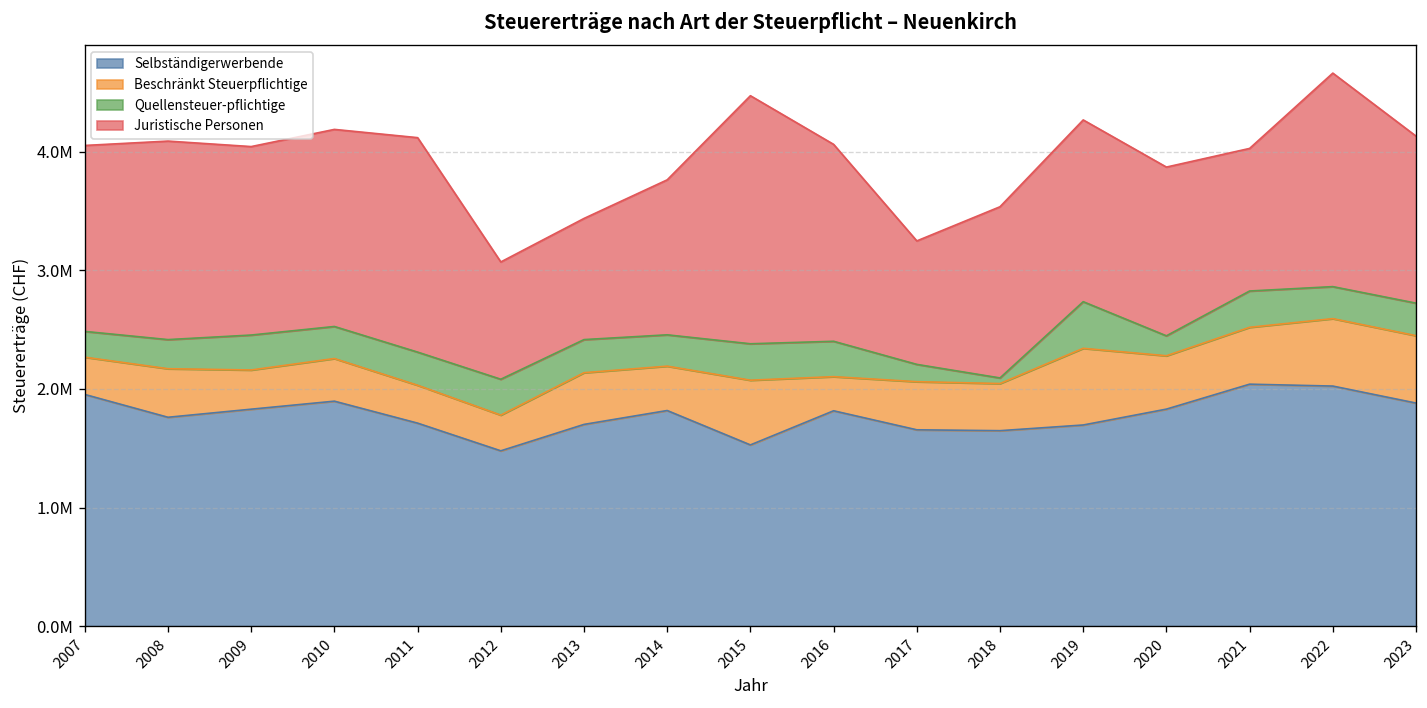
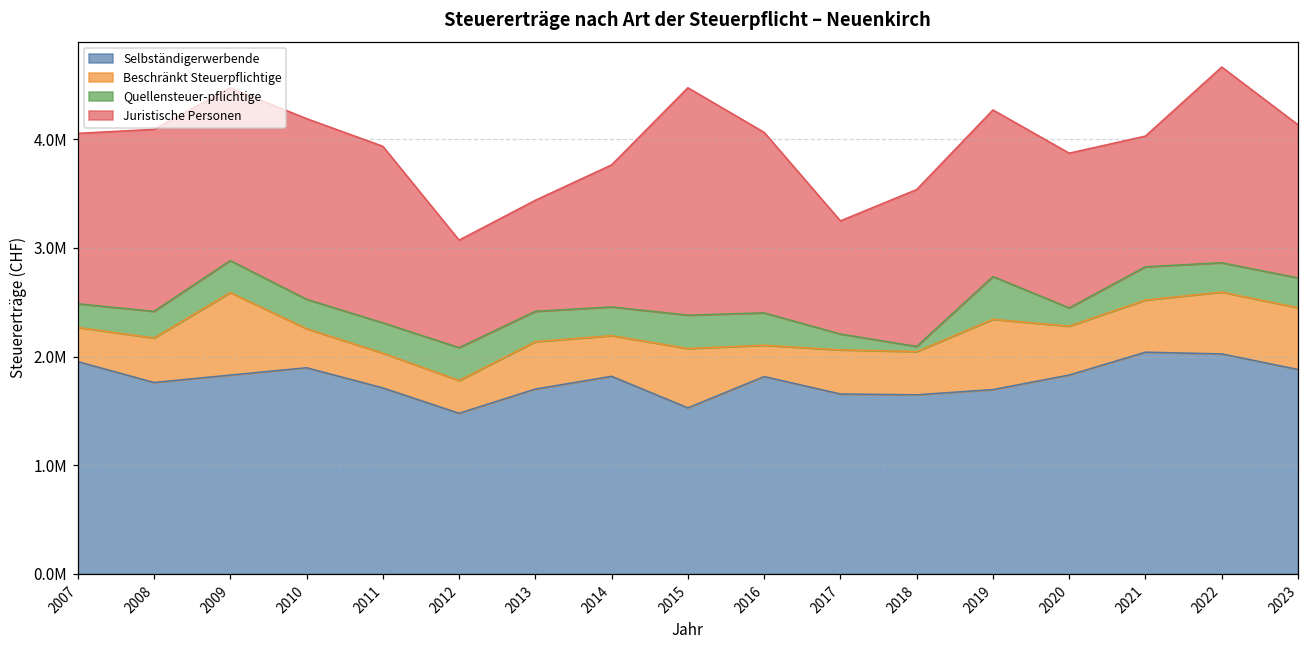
  {
    "Selbständigerwerbende": {
      "2007": 2000000,
      "2008": 1800000,
      "2009": 1800000,
      "2010": 1900000,
      "2011": 1700000,
      "2012": 1500000,
      "2013": 1700000,
      "2014": 1800000,
      "2015": 1500000,
      "2016": 1800000,
      "2017": 1700000,
      "2018": 1600000,
      "2019": 1700000,
      "2020": 1800000,
      "2021": 2000000,
      "2022": 2000000,
      "2023": 1900000
    },
    "Beschränkt Steuerpflichtige": {
      "2007": 300000,
      "2008": 400000,
-     "2009": 300000,
+     "2009": 800000,
      "2010": 400000,
      "2011": 300000,
      "2012": 300000,
      "2013": 400000,
      "2014": 400000,
      "2015": 500000,
      "2016": 300000,
      "2017": 400000,
      "2018": 400000,
      "2019": 600000,
      "2020": 500000,
      "2021": 500000,
      "2022": 600000,
      "2023": 600000
    },
    "Quellensteuer­pflichtige": {
      "2007": 200000,
      "2008": 200000,
      "2009": 300000,
      "2010": 300000,
      "2011": 300000,
      "2012": 300000,
      "2013": 300000,
      "2014": 300000,
      "2015": 300000,
      "2016": 300000,
      "2017": 100000,
      "2018": 0,
      "2019": 400000,
      "2020": 200000,
      "2021": 300000,
      "2022": 300000,
      "2023": 300000
    },
    "Juristische Personen": {
      "2007": 1600000,
      "2008": 1700000,
      "2010": 1700000,
-     "2011": 1800000,
+     "2011": 1600000,
      "2012": 1000000,
      "2013": 1000000,
      "2014": 1300000,
      "2015": 2100000,
      "2016": 1700000,
      "2017": 1000000,
      "2018": 1400000,
      "2019": 1500000,
      "2020": 1400000,
      "2021": 1200000,
      "2022": 1800000,
      "2023": 1400000
    }
  }
